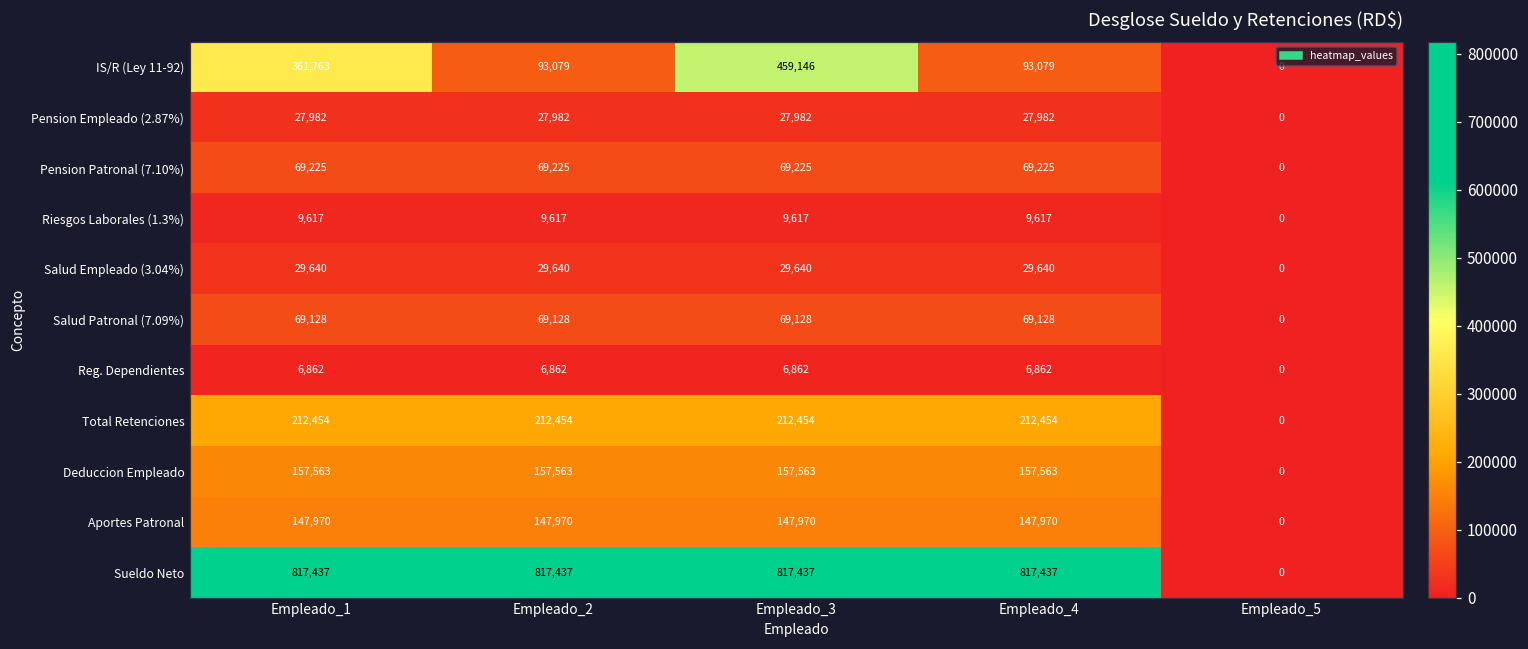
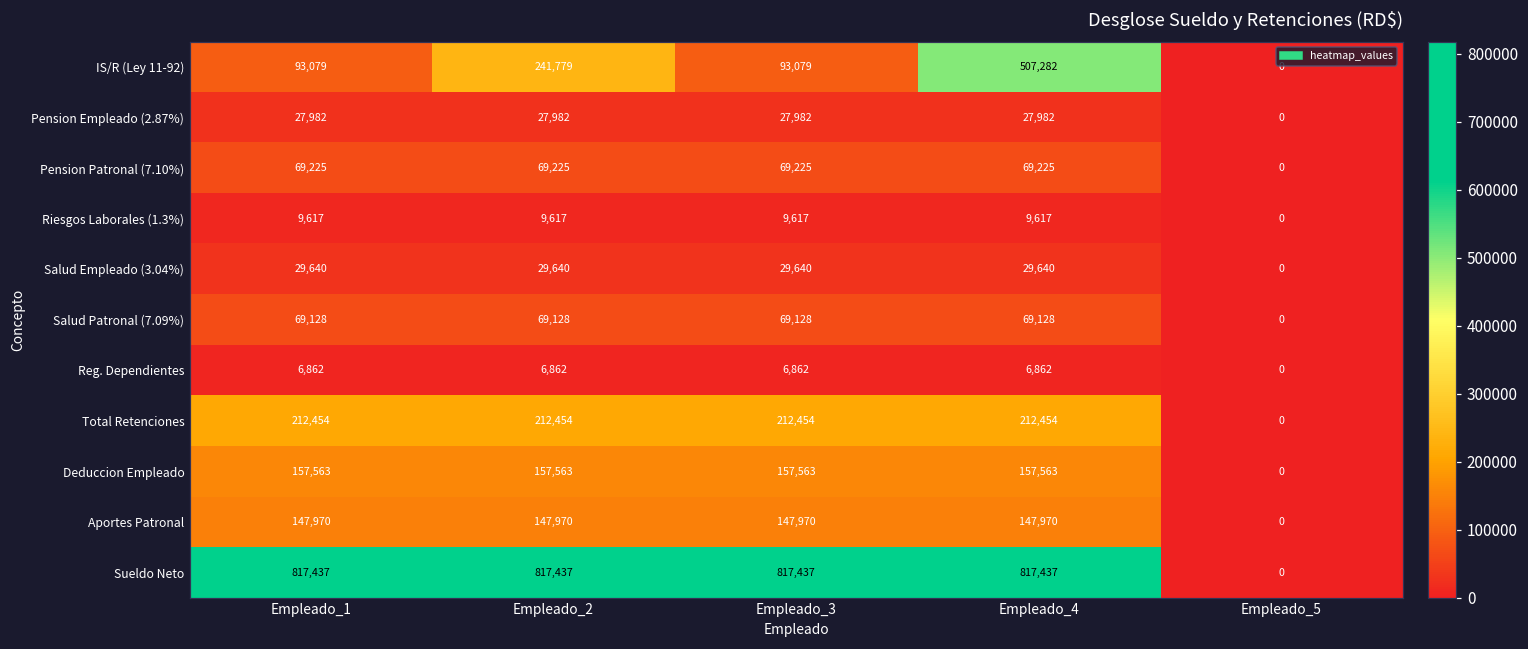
  {
    "IS/R (Ley 11-92)": {
-     "Empleado_1": "361,763",
-     "Empleado_2": "93,079",
-     "Empleado_3": "459,146",
-     "Empleado_4": "93,079"
+     "Empleado_1": "93,079",
+     "Empleado_2": "241,779",
+     "Empleado_3": "93,079",
+     "Empleado_4": "507,282"
    },
    "Pension Empleado (2.87%)": {
      "Empleado_1": "27,982",
      "Empleado_2": "27,982",
      "Empleado_3": "27,982",
      "Empleado_4": "27,982",
      "Empleado_5": "0"
    },
    "Pension Patronal (7.10%)": {
      "Empleado_1": "69,225",
      "Empleado_2": "69,225",
      "Empleado_3": "69,225",
      "Empleado_4": "69,225",
      "Empleado_5": "0"
    },
    "Riesgos Laborales (1.3%)": {
      "Empleado_1": "9,617",
      "Empleado_2": "9,617",
      "Empleado_3": "9,617",
      "Empleado_4": "9,617",
      "Empleado_5": "0"
    },
    "Salud Empleado (3.04%)": {
      "Empleado_1": "29,640",
      "Empleado_2": "29,640",
      "Empleado_3": "29,640",
      "Empleado_4": "29,640",
      "Empleado_5": "0"
    },
    "Salud Patronal (7.09%)": {
      "Empleado_1": "69,128",
      "Empleado_2": "69,128",
      "Empleado_3": "69,128",
      "Empleado_4": "69,128",
      "Empleado_5": "0"
    },
    "Reg. Dependientes": {
      "Empleado_1": "6,862",
      "Empleado_2": "6,862",
      "Empleado_3": "6,862",
      "Empleado_4": "6,862",
      "Empleado_5": "0"
    },
    "Total Retenciones": {
      "Empleado_1": "212,454",
      "Empleado_2": "212,454",
      "Empleado_3": "212,454",
      "Empleado_4": "212,454",
      "Empleado_5": "0"
    },
    "Deduccion Empleado": {
      "Empleado_1": "157,563",
      "Empleado_2": "157,563",
      "Empleado_3": "157,563",
      "Empleado_4": "157,563",
      "Empleado_5": "0"
    },
    "Aportes Patronal": {
      "Empleado_1": "147,970",
      "Empleado_2": "147,970",
      "Empleado_3": "147,970",
      "Empleado_4": "147,970",
      "Empleado_5": "0"
    },
    "Sueldo Neto": {
      "Empleado_1": "817,437",
      "Empleado_2": "817,437",
      "Empleado_3": "817,437",
      "Empleado_4": "817,437",
      "Empleado_5": "0"
    }
  }
